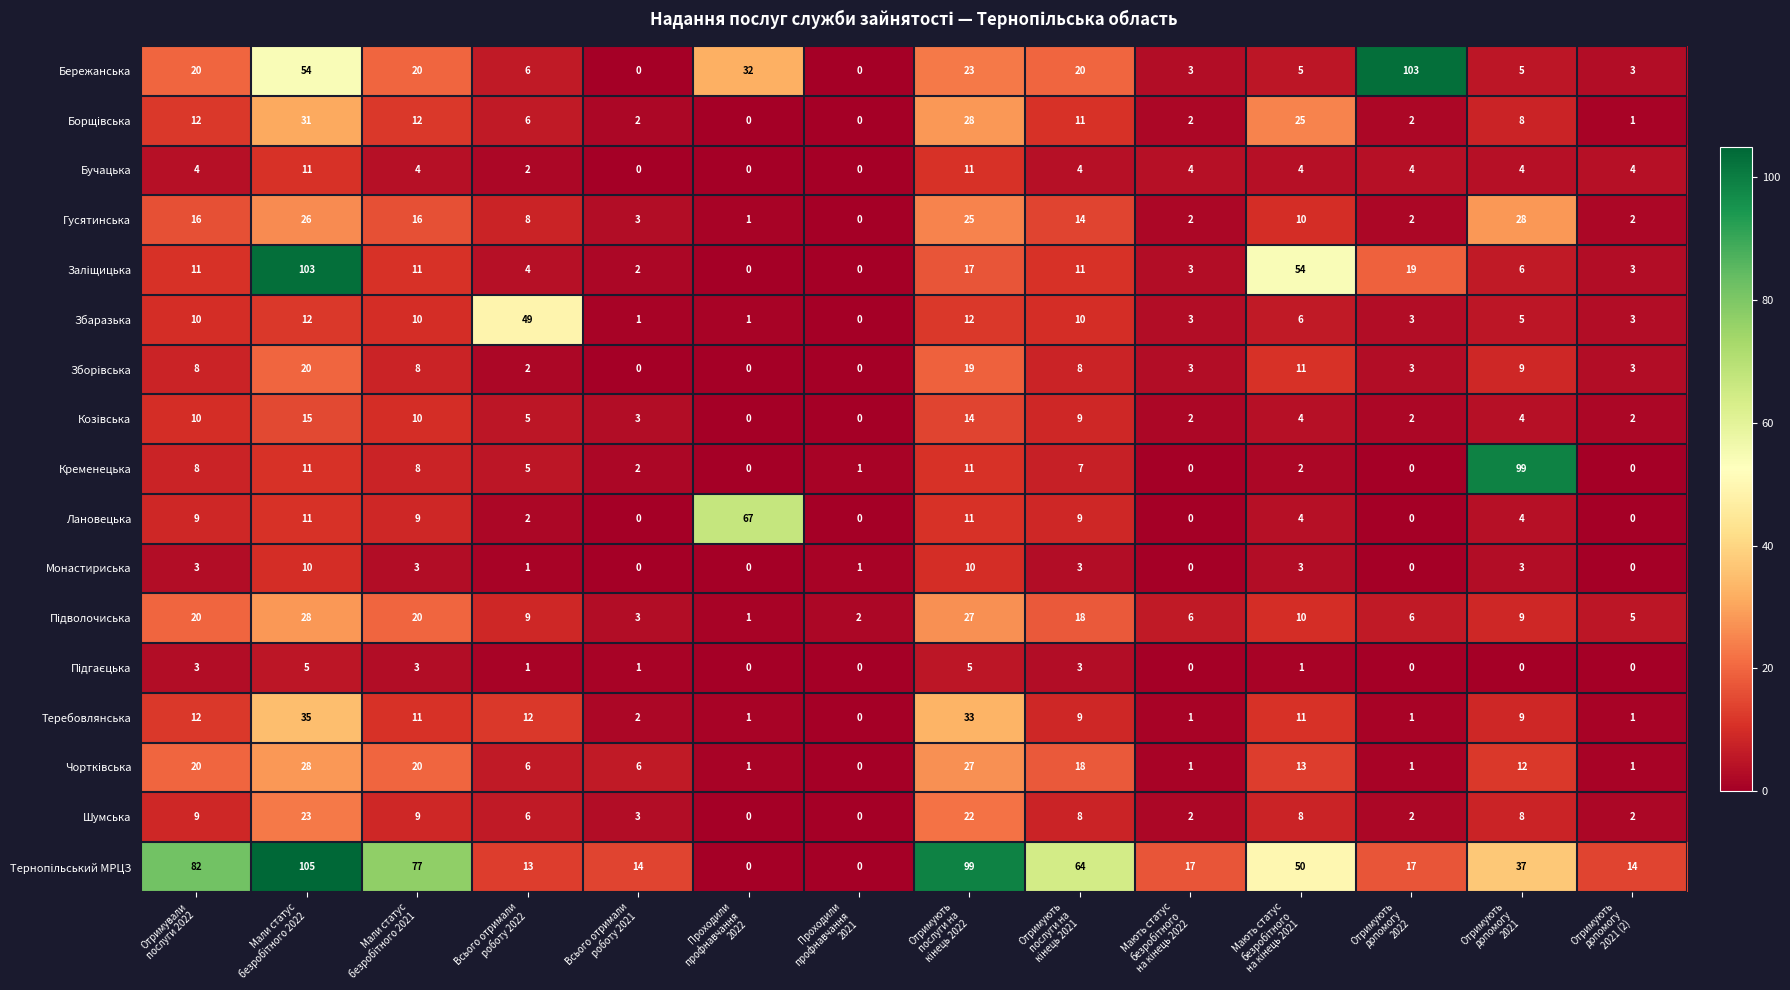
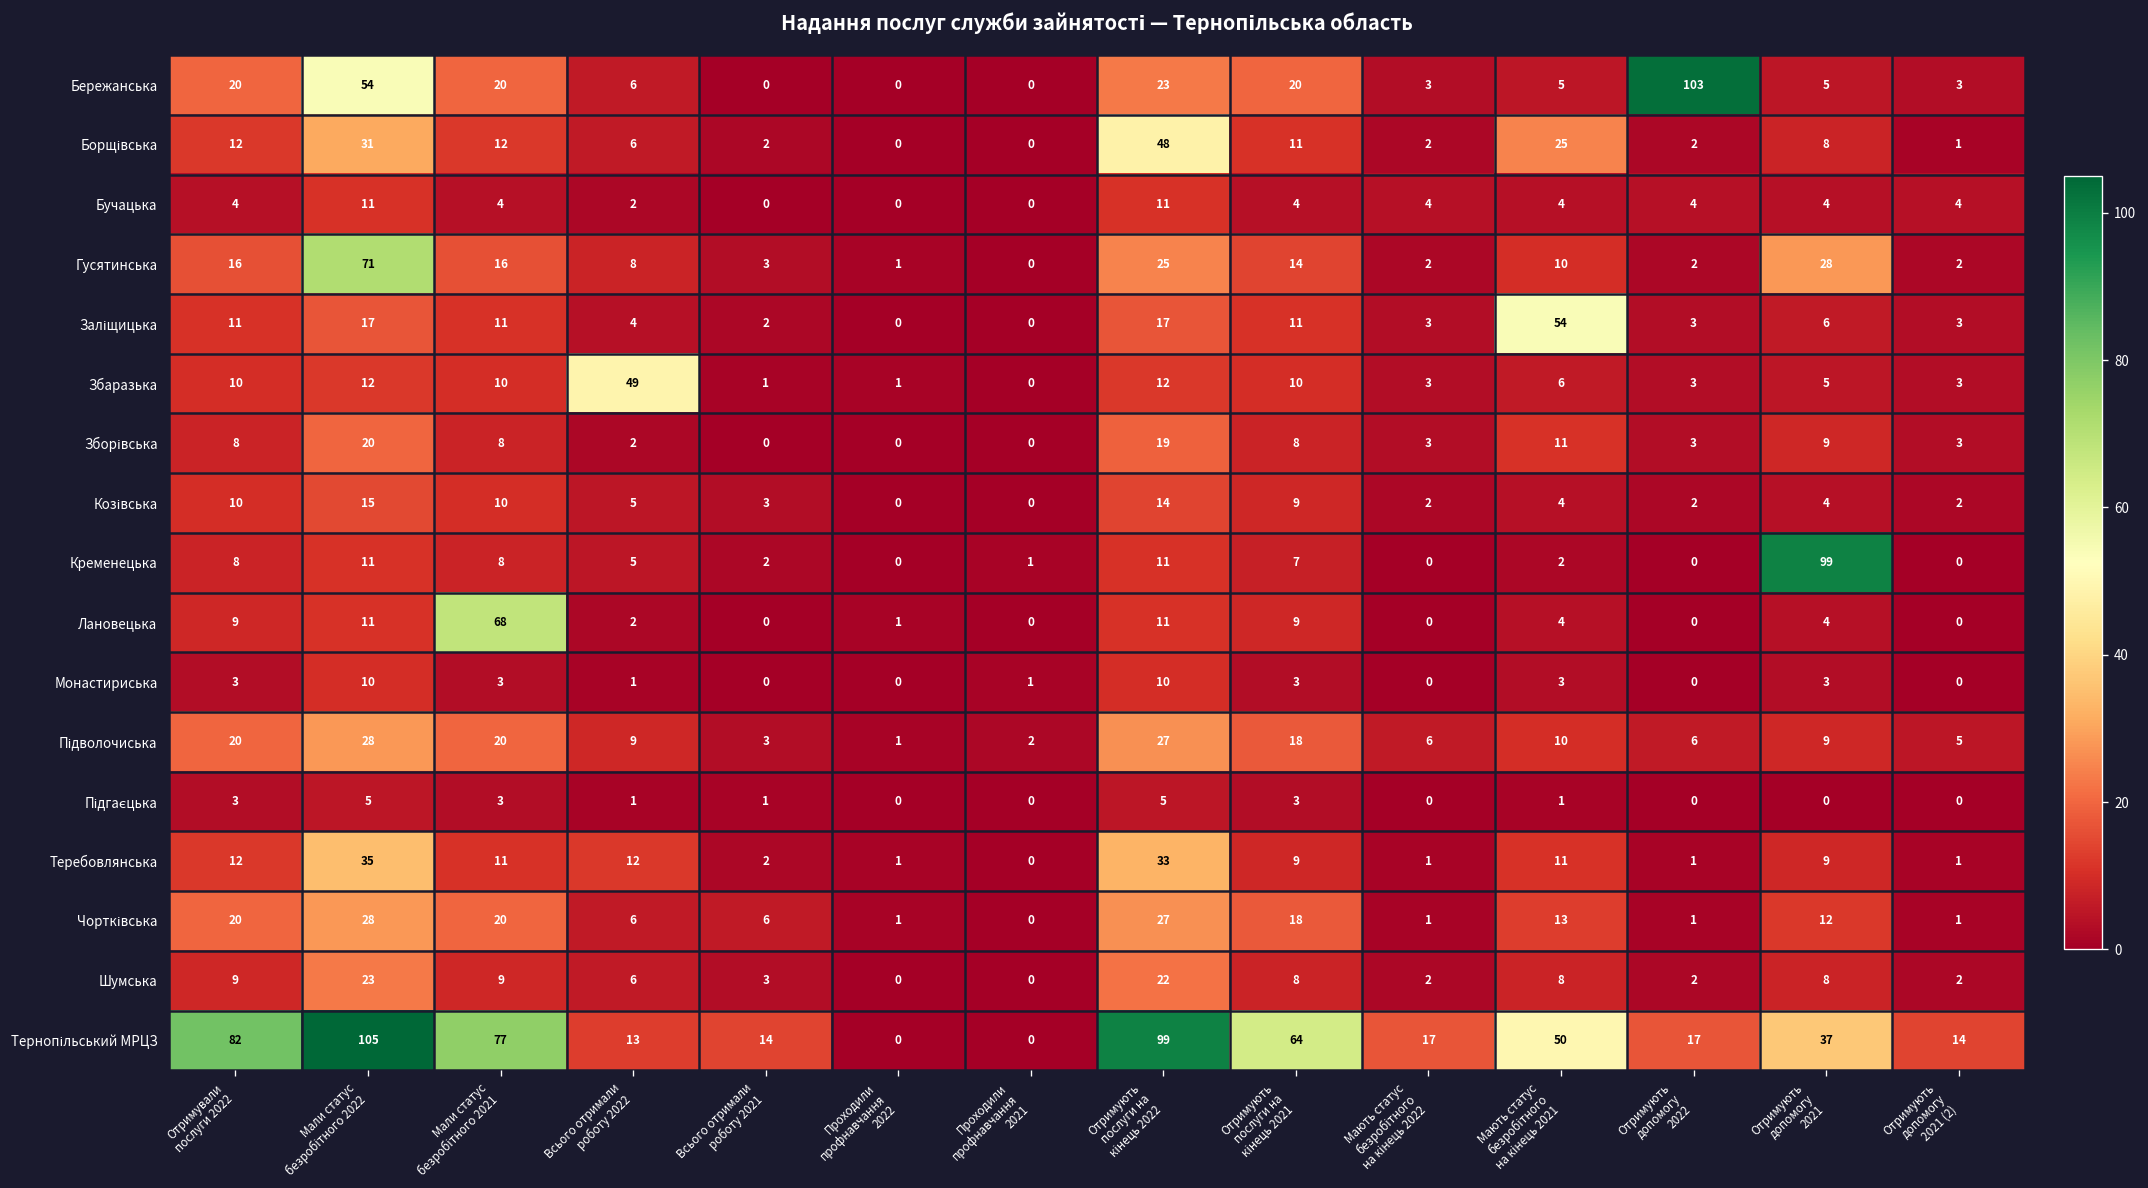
  {
    "Бережанська": {
      "Отримували послуги 2022": 20,
      "Мали статус безробітного 2022": 54,
      "Мали статус безробітного 2021": 20,
      "Всього отримали роботу 2022": 6,
      "Всього отримали роботу 2021": 0,
-     "Проходили профнавчання 2022": 32,
+     "Проходили профнавчання 2022": 0,
      "Проходили профнавчання 2021": 0,
      "Отримують послуги на кінець 2022": 23,
      "Отримують послуги на кінець 2021": 20,
      "Мають статус безробітного на кінець 2022": 3,
      "Мають статус безробітного на кінець 2021": 5,
      "Отримують допомогу 2022": 103,
      "Отримують допомогу 2021": 5,
      "Отримують допомогу 2021 (2)": 3
    },
    "Борщівська": {
      "Отримували послуги 2022": 12,
      "Мали статус безробітного 2022": 31,
      "Мали статус безробітного 2021": 12,
      "Всього отримали роботу 2022": 6,
      "Всього отримали роботу 2021": 2,
      "Проходили профнавчання 2022": 0,
      "Проходили профнавчання 2021": 0,
-     "Отримують послуги на кінець 2022": 28,
+     "Отримують послуги на кінець 2022": 48,
      "Отримують послуги на кінець 2021": 11,
      "Мають статус безробітного на кінець 2022": 2,
      "Мають статус безробітного на кінець 2021": 25,
      "Отримують допомогу 2022": 2,
      "Отримують допомогу 2021": 8,
      "Отримують допомогу 2021 (2)": 1
    },
    "Гусятинська": {
      "Отримували послуги 2022": 16,
-     "Мали статус безробітного 2022": 26,
+     "Мали статус безробітного 2022": 71,
      "Мали статус безробітного 2021": 16,
      "Всього отримали роботу 2022": 8,
      "Всього отримали роботу 2021": 3,
      "Проходили профнавчання 2022": 1,
      "Проходили профнавчання 2021": 0,
      "Отримують послуги на кінець 2022": 25,
      "Отримують послуги на кінець 2021": 14,
      "Мають статус безробітного на кінець 2022": 2,
      "Мають статус безробітного на кінець 2021": 10,
      "Отримують допомогу 2022": 2,
      "Отримують допомогу 2021": 28,
      "Отримують допомогу 2021 (2)": 2
    },
    "Заліщицька": {
      "Отримували послуги 2022": 11,
-     "Мали статус безробітного 2022": 103,
+     "Мали статус безробітного 2022": 17,
      "Мали статус безробітного 2021": 11,
      "Всього отримали роботу 2022": 4,
      "Всього отримали роботу 2021": 2,
      "Проходили профнавчання 2022": 0,
      "Проходили профнавчання 2021": 0,
      "Отримують послуги на кінець 2022": 17,
      "Отримують послуги на кінець 2021": 11,
      "Мають статус безробітного на кінець 2022": 3,
      "Мають статус безробітного на кінець 2021": 54,
-     "Отримують допомогу 2022": 19,
+     "Отримують допомогу 2022": 3,
      "Отримують допомогу 2021": 6,
      "Отримують допомогу 2021 (2)": 3
    },
    "Лановецька": {
      "Отримували послуги 2022": 9,
      "Мали статус безробітного 2022": 11,
-     "Мали статус безробітного 2021": 9,
+     "Мали статус безробітного 2021": 68,
      "Всього отримали роботу 2022": 2,
      "Всього отримали роботу 2021": 0,
-     "Проходили профнавчання 2022": 67,
+     "Проходили профнавчання 2022": 1,
      "Проходили профнавчання 2021": 0,
      "Отримують послуги на кінець 2022": 11,
      "Отримують послуги на кінець 2021": 9,
      "Мають статус безробітного на кінець 2022": 0,
      "Мають статус безробітного на кінець 2021": 4,
      "Отримують допомогу 2022": 0,
      "Отримують допомогу 2021": 4,
      "Отримують допомогу 2021 (2)": 0
    }
  }
